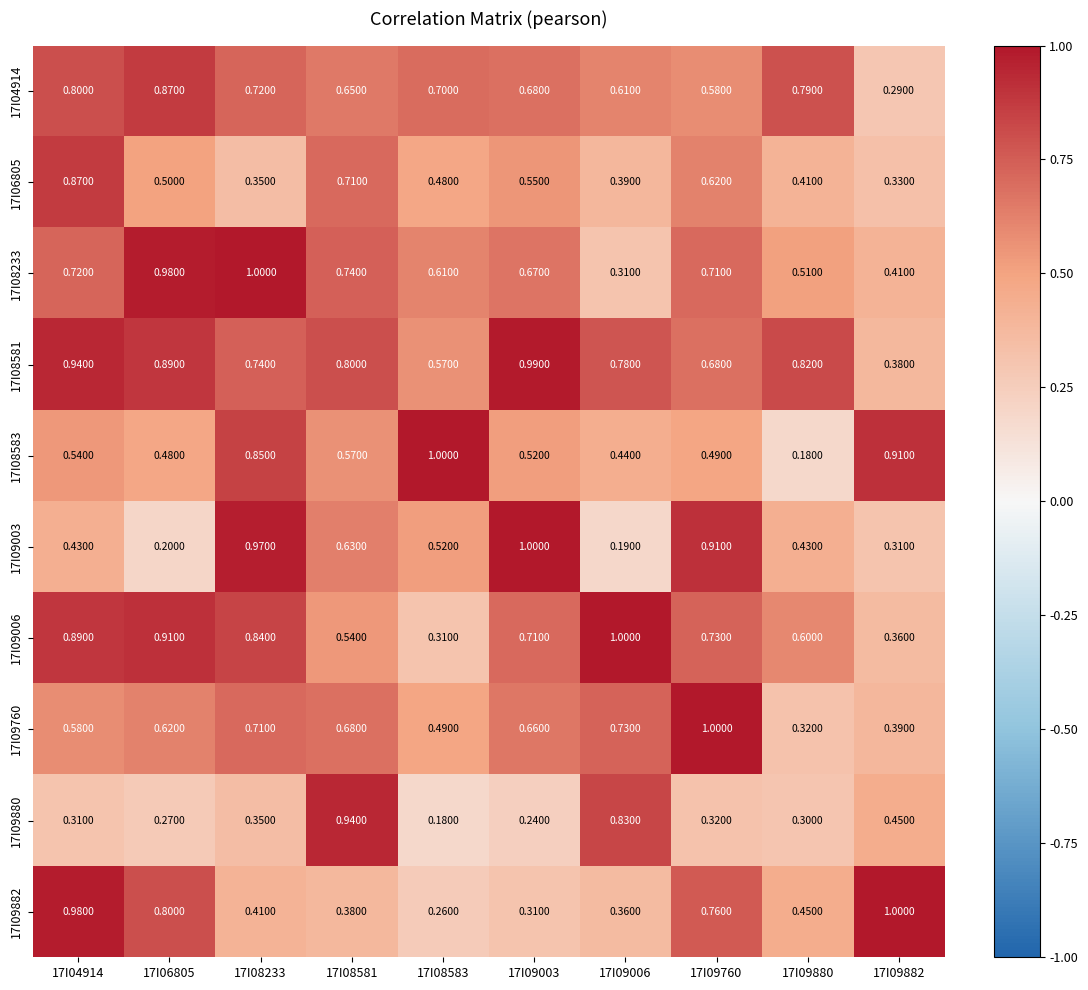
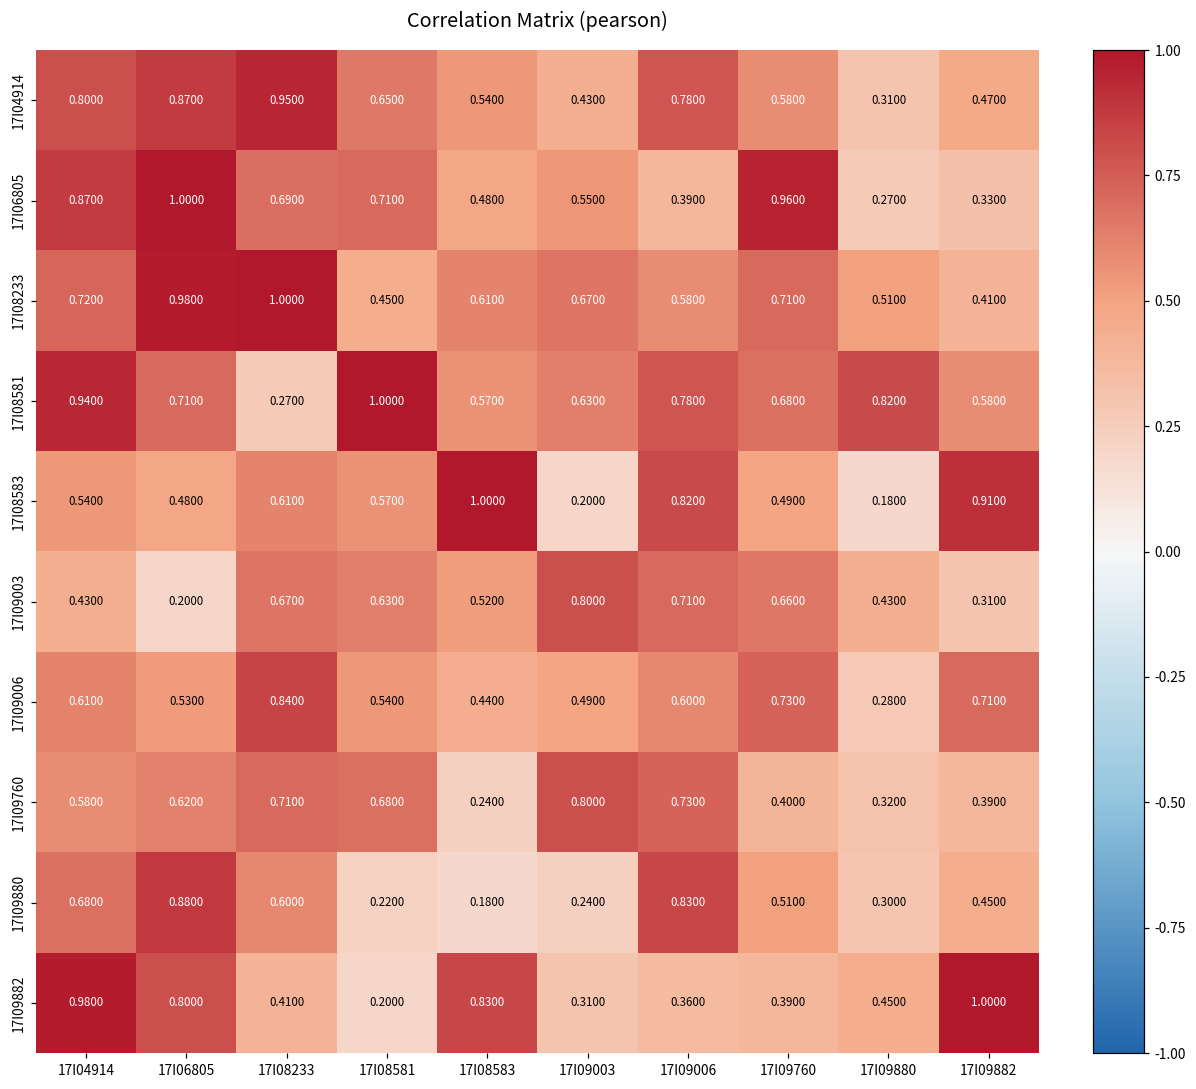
  {
    "17I04914": {
      "17I04914": 0.8000,
      "17I06805": 0.8700,
-     "17I08233": 0.7200,
+     "17I08233": 0.9500,
      "17I08581": 0.6500,
-     "17I08583": 0.7000,
-     "17I09003": 0.6800,
-     "17I09006": 0.6100,
+     "17I08583": 0.5400,
+     "17I09003": 0.4300,
+     "17I09006": 0.7800,
      "17I09760": 0.5800,
-     "17I09880": 0.7900,
-     "17I09882": 0.2900
+     "17I09880": 0.3100,
+     "17I09882": 0.4700
    },
    "17I06805": {
      "17I04914": 0.8700,
-     "17I06805": 0.5000,
-     "17I08233": 0.3500,
+     "17I06805": 1.0000,
+     "17I08233": 0.6900,
      "17I08581": 0.7100,
      "17I08583": 0.4800,
      "17I09003": 0.5500,
      "17I09006": 0.3900,
-     "17I09760": 0.6200,
-     "17I09880": 0.4100,
+     "17I09760": 0.9600,
+     "17I09880": 0.2700,
      "17I09882": 0.3300
    },
    "17I08233": {
      "17I04914": 0.7200,
      "17I06805": 0.9800,
      "17I08233": 1.0000,
-     "17I08581": 0.7400,
+     "17I08581": 0.4500,
      "17I08583": 0.6100,
      "17I09003": 0.6700,
-     "17I09006": 0.3100,
+     "17I09006": 0.5800,
      "17I09760": 0.7100,
      "17I09880": 0.5100,
      "17I09882": 0.4100
    },
    "17I08581": {
      "17I04914": 0.9400,
-     "17I06805": 0.8900,
-     "17I08233": 0.7400,
-     "17I08581": 0.8000,
+     "17I06805": 0.7100,
+     "17I08233": 0.2700,
+     "17I08581": 1.0000,
      "17I08583": 0.5700,
-     "17I09003": 0.9900,
+     "17I09003": 0.6300,
      "17I09006": 0.7800,
      "17I09760": 0.6800,
      "17I09880": 0.8200,
-     "17I09882": 0.3800
+     "17I09882": 0.5800
    },
    "17I08583": {
      "17I04914": 0.5400,
      "17I06805": 0.4800,
-     "17I08233": 0.8500,
+     "17I08233": 0.6100,
      "17I08581": 0.5700,
      "17I08583": 1.0000,
-     "17I09003": 0.5200,
-     "17I09006": 0.4400,
+     "17I09003": 0.2000,
+     "17I09006": 0.8200,
      "17I09760": 0.4900,
      "17I09880": 0.1800,
      "17I09882": 0.9100
    },
    "17I09003": {
      "17I04914": 0.4300,
      "17I06805": 0.2000,
-     "17I08233": 0.9700,
+     "17I08233": 0.6700,
      "17I08581": 0.6300,
      "17I08583": 0.5200,
-     "17I09003": 1.0000,
-     "17I09006": 0.1900,
-     "17I09760": 0.9100,
+     "17I09003": 0.8000,
+     "17I09006": 0.7100,
+     "17I09760": 0.6600,
      "17I09880": 0.4300,
      "17I09882": 0.3100
    },
    "17I09006": {
-     "17I04914": 0.8900,
-     "17I06805": 0.9100,
+     "17I04914": 0.6100,
+     "17I06805": 0.5300,
      "17I08233": 0.8400,
      "17I08581": 0.5400,
-     "17I08583": 0.3100,
-     "17I09003": 0.7100,
-     "17I09006": 1.0000,
+     "17I08583": 0.4400,
+     "17I09003": 0.4900,
+     "17I09006": 0.6000,
      "17I09760": 0.7300,
-     "17I09880": 0.6000,
-     "17I09882": 0.3600
+     "17I09880": 0.2800,
+     "17I09882": 0.7100
    },
    "17I09760": {
      "17I04914": 0.5800,
      "17I06805": 0.6200,
      "17I08233": 0.7100,
      "17I08581": 0.6800,
-     "17I08583": 0.4900,
-     "17I09003": 0.6600,
+     "17I08583": 0.2400,
+     "17I09003": 0.8000,
      "17I09006": 0.7300,
-     "17I09760": 1.0000,
+     "17I09760": 0.4000,
      "17I09880": 0.3200,
      "17I09882": 0.3900
    },
    "17I09880": {
-     "17I04914": 0.3100,
-     "17I06805": 0.2700,
-     "17I08233": 0.3500,
-     "17I08581": 0.9400,
+     "17I04914": 0.6800,
+     "17I06805": 0.8800,
+     "17I08233": 0.6000,
+     "17I08581": 0.2200,
      "17I08583": 0.1800,
      "17I09003": 0.2400,
      "17I09006": 0.8300,
-     "17I09760": 0.3200,
+     "17I09760": 0.5100,
      "17I09880": 0.3000,
      "17I09882": 0.4500
    },
    "17I09882": {
      "17I04914": 0.9800,
      "17I06805": 0.8000,
      "17I08233": 0.4100,
-     "17I08581": 0.3800,
-     "17I08583": 0.2600,
+     "17I08581": 0.2000,
+     "17I08583": 0.8300,
      "17I09003": 0.3100,
      "17I09006": 0.3600,
-     "17I09760": 0.7600,
+     "17I09760": 0.3900,
      "17I09880": 0.4500,
      "17I09882": 1.0000
    }
  }
